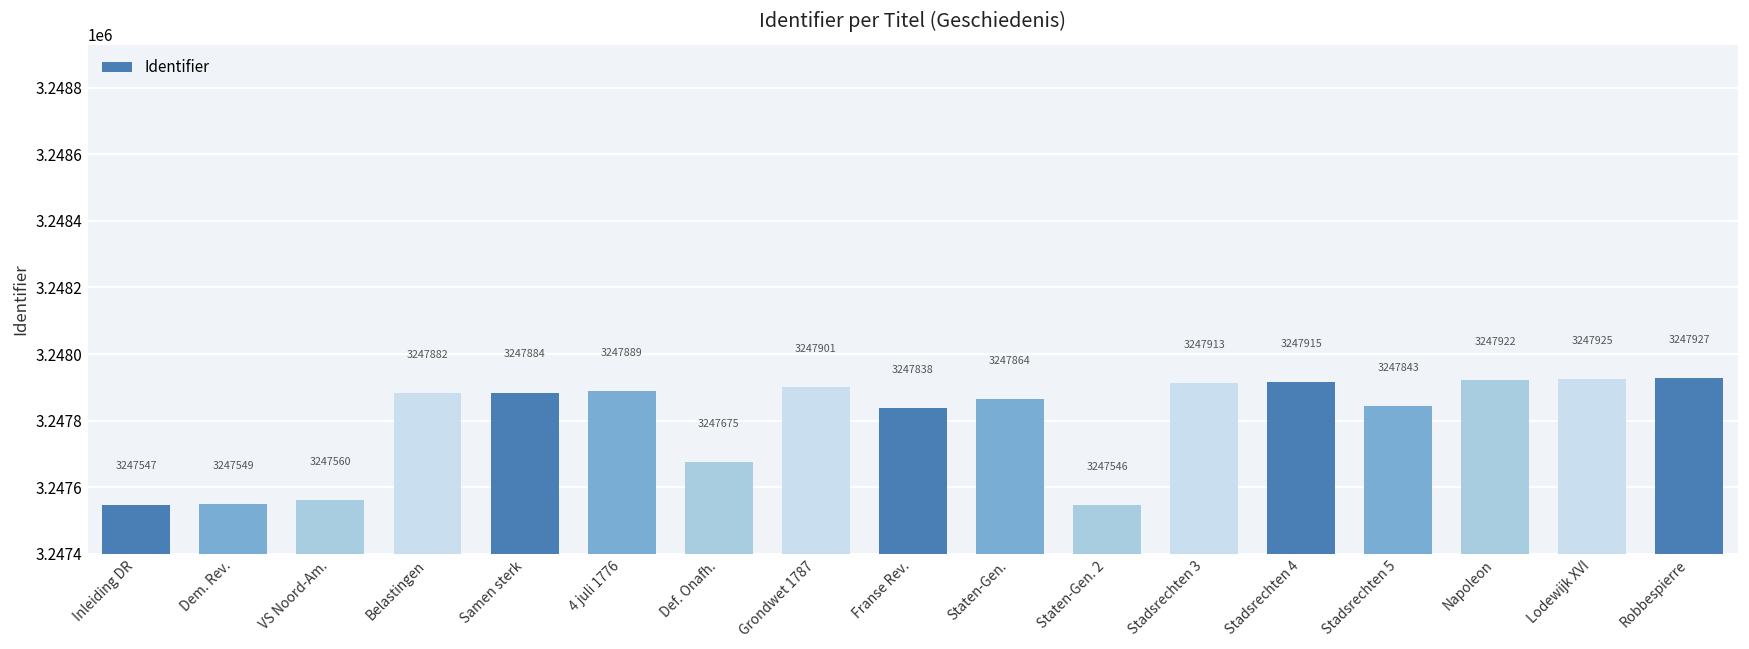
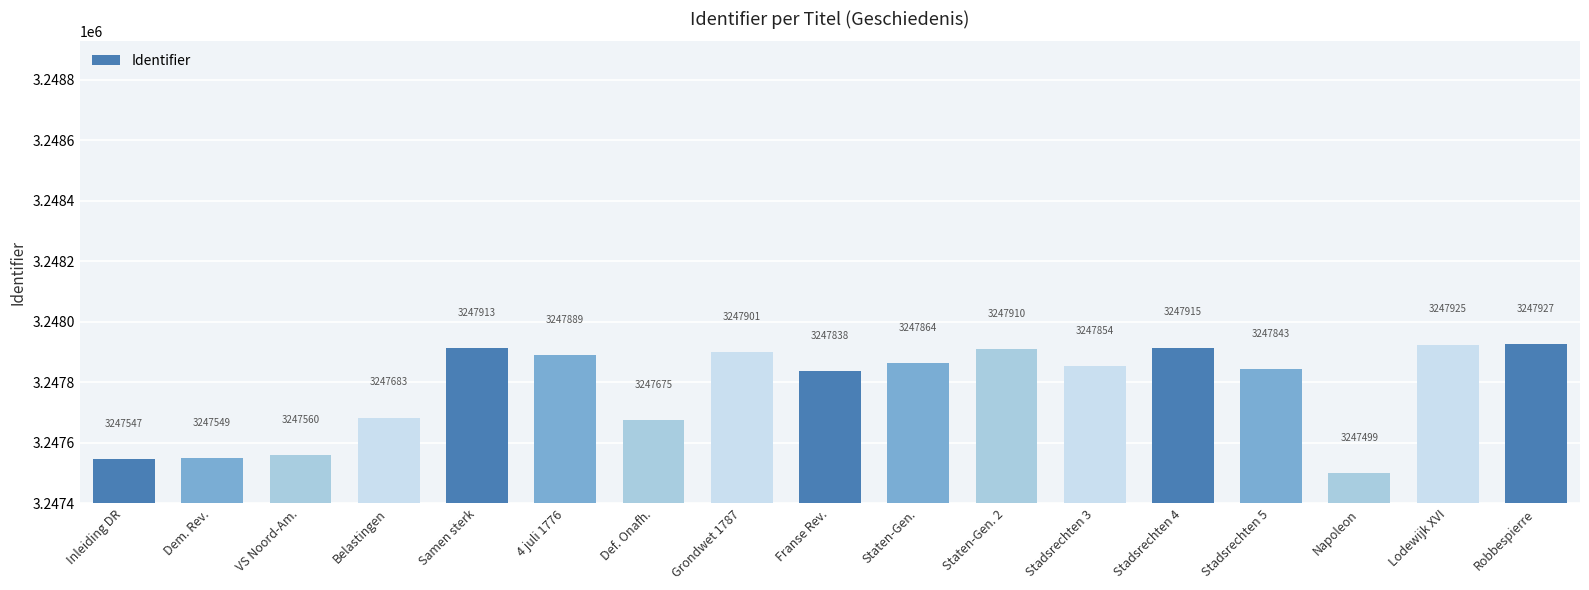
  {
-   "Belastingen": 3247882,
-   "Samen sterk": 3247884,
-   "Staten-Gen. 2": 3247546,
-   "Stadsrechten 3": 3247913,
-   "Napoleon": 3247922
+   "Belastingen": 3247683,
+   "Samen sterk": 3247913,
+   "Staten-Gen. 2": 3247910,
+   "Stadsrechten 3": 3247854,
+   "Napoleon": 3247499
  }
